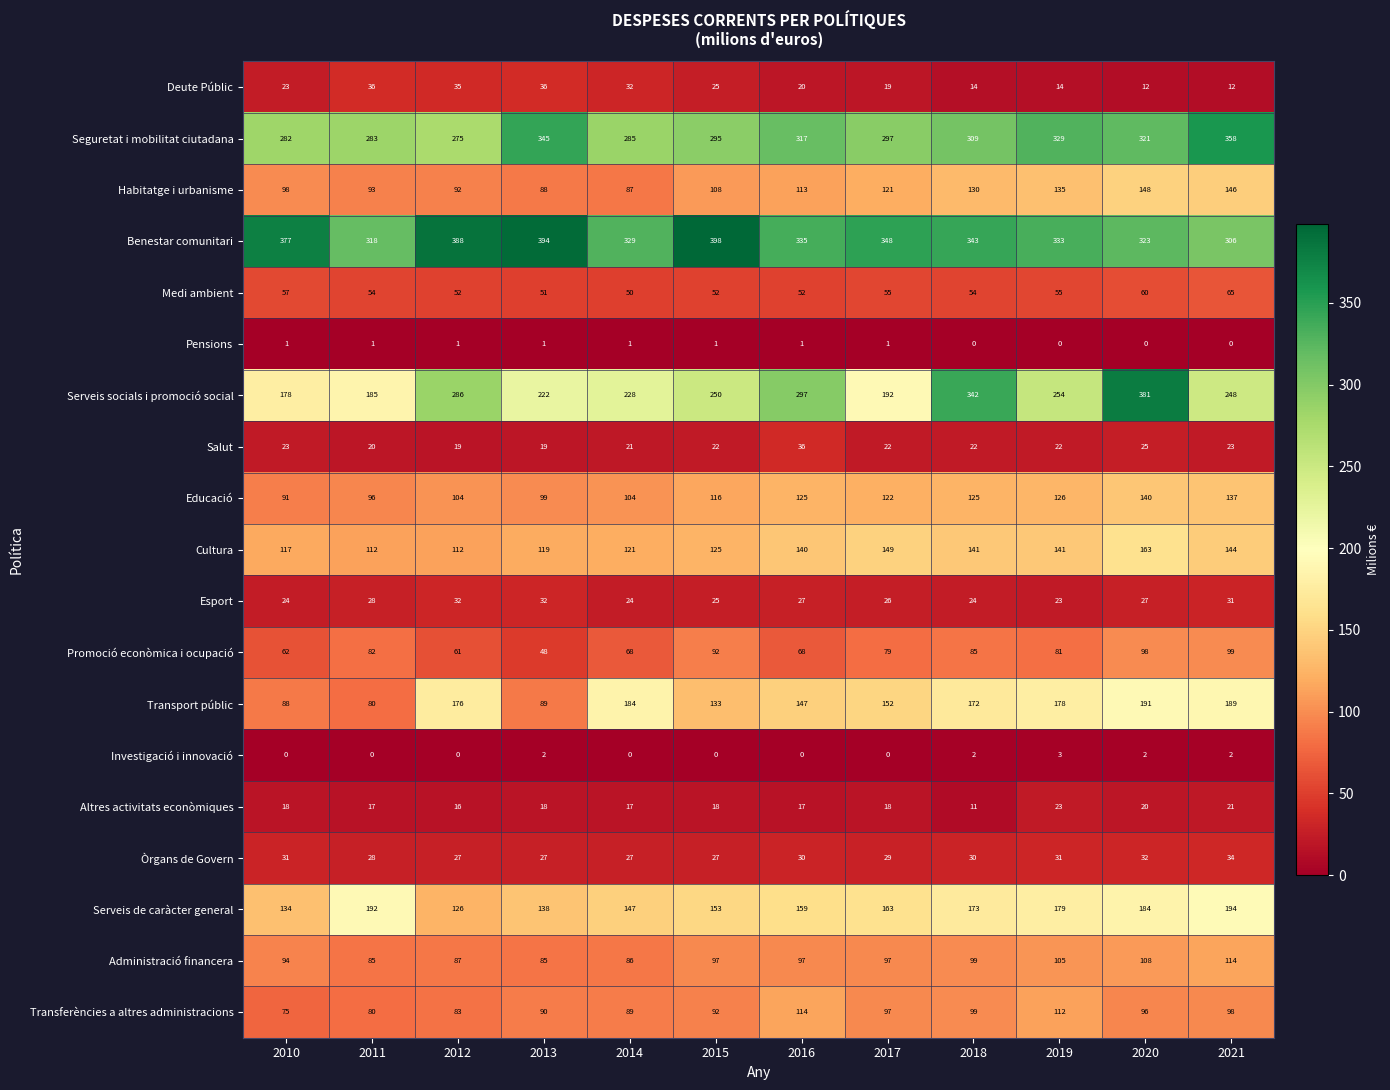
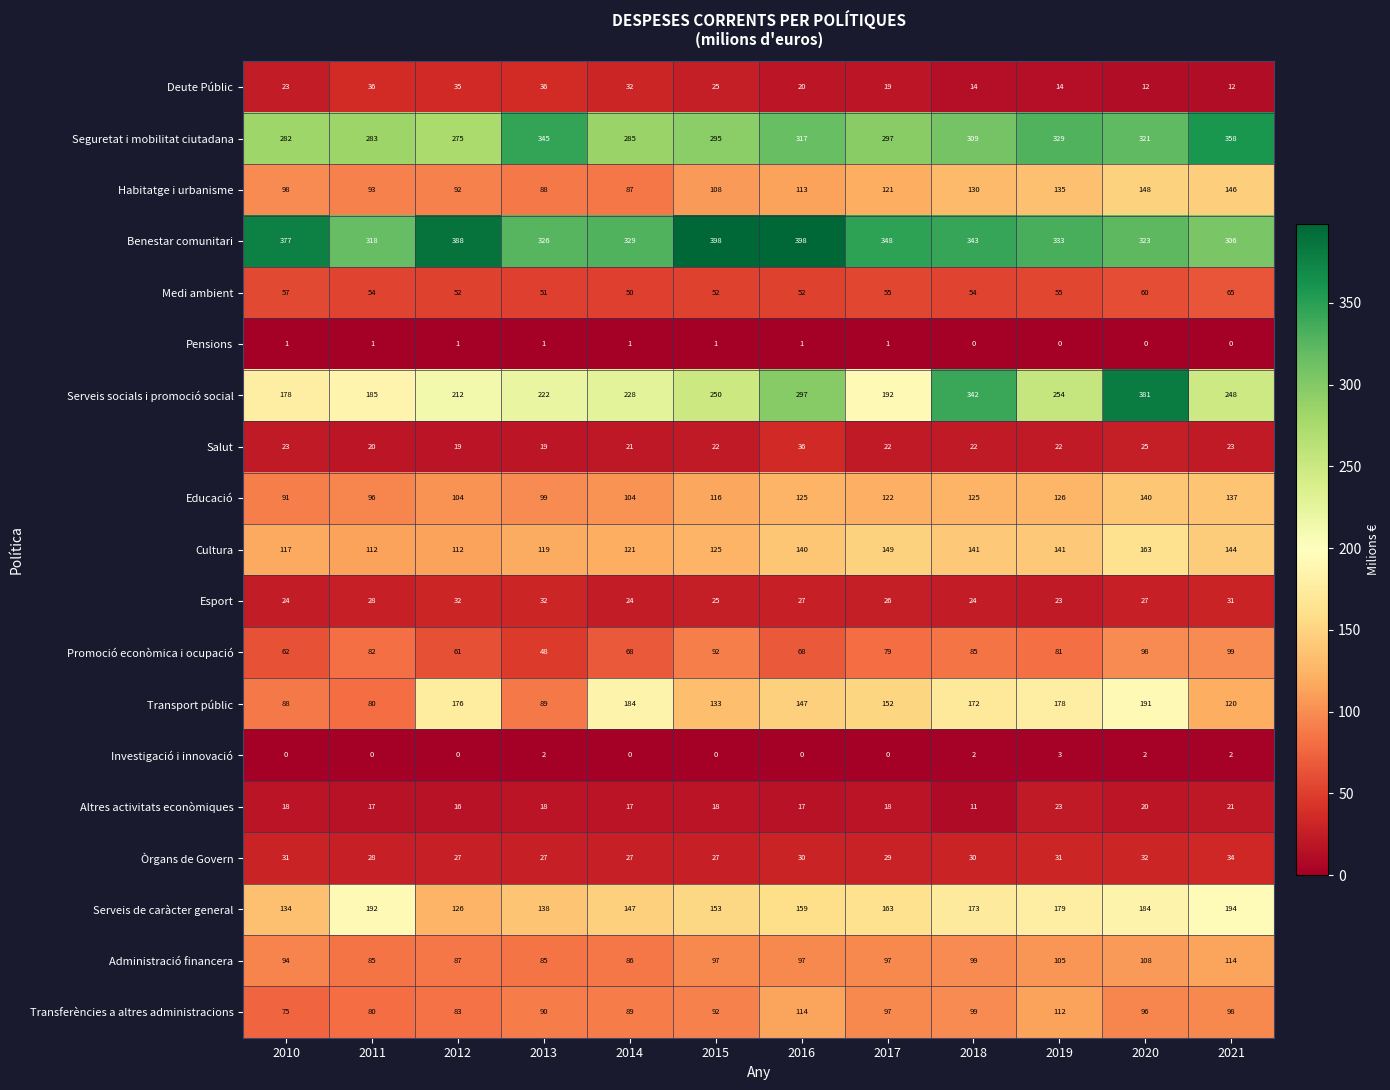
  {
    "Benestar comunitari": {
      "2010": 377,
      "2011": 318,
      "2012": 388,
-     "2013": 394,
+     "2013": 326,
      "2014": 329,
      "2015": 398,
-     "2016": 335,
+     "2016": 398,
      "2017": 348,
      "2018": 343,
      "2019": 333,
      "2020": 323,
      "2021": 306
    },
    "Serveis socials i promoció social": {
      "2010": 178,
      "2011": 185,
-     "2012": 286,
+     "2012": 212,
      "2013": 222,
      "2014": 228,
      "2015": 250,
      "2016": 297,
      "2017": 192,
      "2018": 342,
      "2019": 254,
      "2020": 381,
      "2021": 248
    },
    "Transport públic": {
      "2010": 88,
      "2011": 80,
      "2012": 176,
      "2013": 89,
      "2014": 184,
      "2015": 133,
      "2016": 147,
      "2017": 152,
      "2018": 172,
      "2019": 178,
      "2020": 191,
-     "2021": 189
+     "2021": 120
    }
  }
